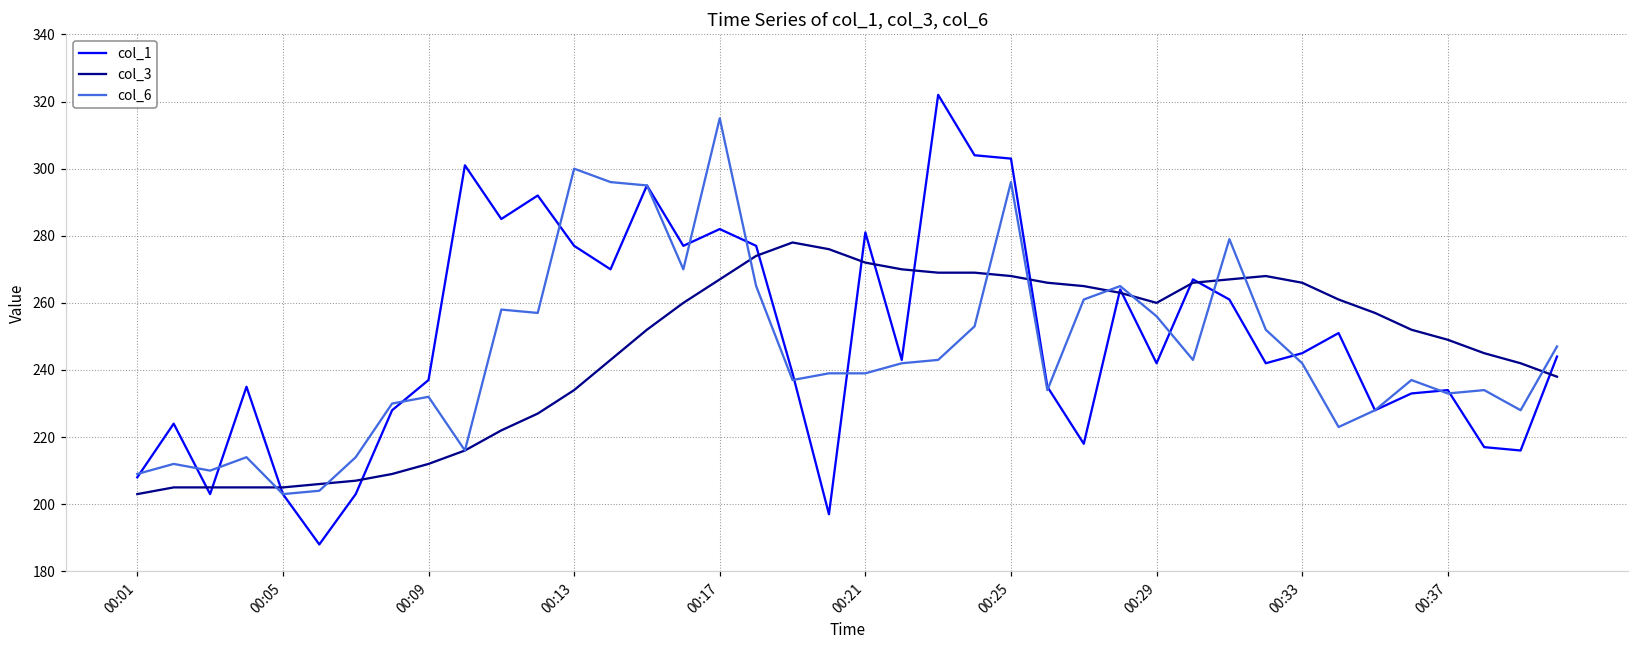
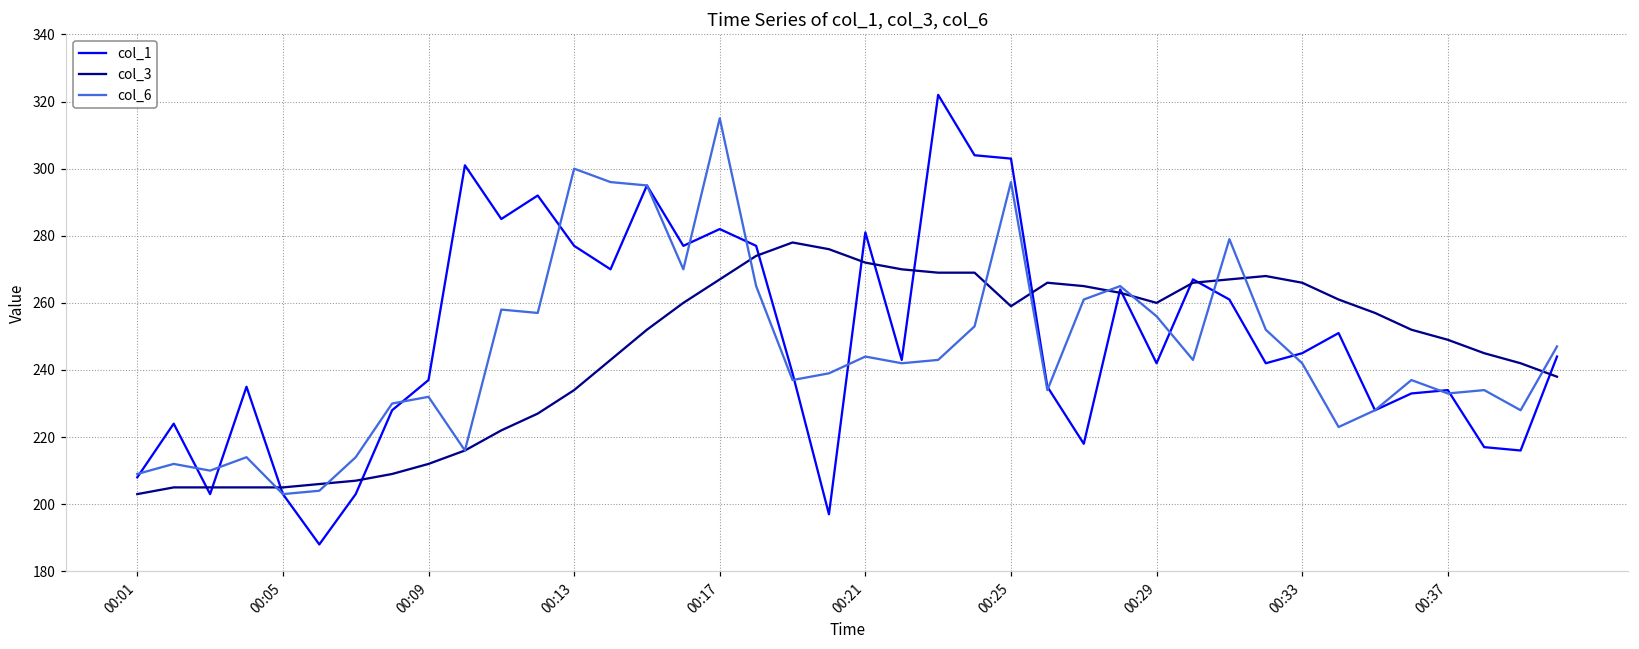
  {
    "col_1": {
      "00:01": 208,
      "00:09": 237,
      "00:13": 277,
      "00:17": 282,
      "00:21": 281,
      "00:25": 303,
      "00:29": 242,
      "00:33": 245,
      "00:37": 234
    },
    "col_3": {
      "00:01": 203,
      "00:05": 205,
      "00:09": 212,
      "00:13": 234,
      "00:17": 267,
      "00:21": 272,
-     "00:25": 268,
+     "00:25": 259,
      "00:29": 260,
      "00:33": 266,
      "00:37": 249
    },
    "col_6": {
      "00:01": 209,
      "00:09": 232,
      "00:13": 300,
      "00:17": 315,
-     "00:21": 239,
+     "00:21": 244,
      "00:25": 296,
      "00:29": 256,
      "00:33": 242,
      "00:37": 233
    }
  }
